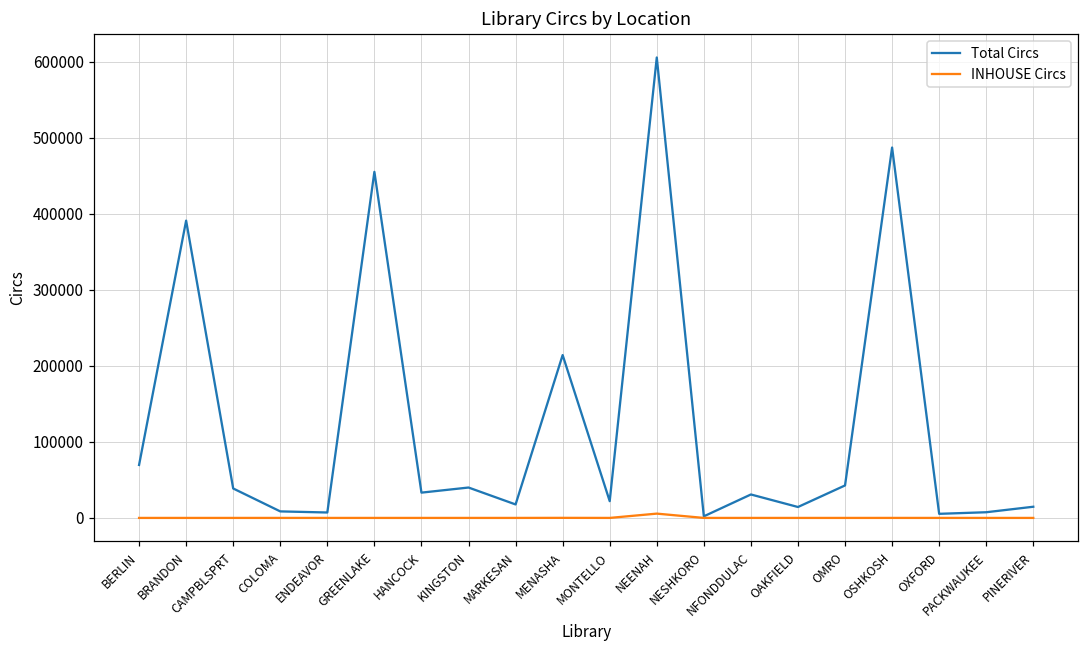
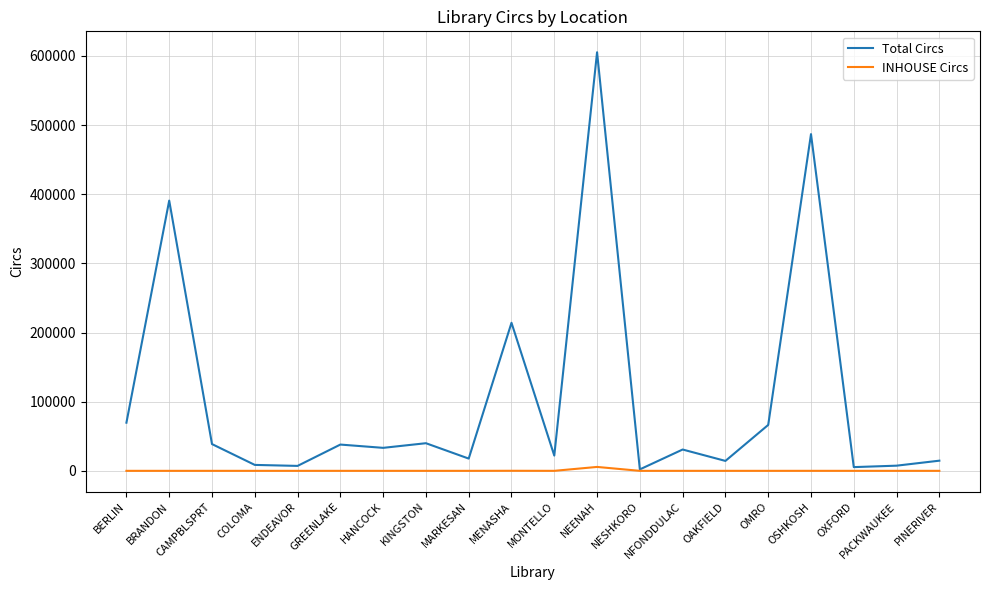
  {
    "Total Circs": {
      "BERLIN": 70000,
      "BRANDON": 390000,
      "CAMPBLSPRT": 40000,
      "COLOMA": 10000,
      "ENDEAVOR": 10000,
-     "GREENLAKE": 460000,
+     "GREENLAKE": 40000,
      "HANCOCK": 30000,
      "KINGSTON": 40000,
      "MARKESAN": 20000,
      "MENASHA": 210000,
      "MONTELLO": 20000,
      "NEENAH": 610000,
      "NFONDDULAC": 30000,
      "OAKFIELD": 10000,
-     "OMRO": 40000,
+     "OMRO": 70000,
      "OSHKOSH": 490000,
      "OXFORD": 10000,
      "PACKWAUKEE": 10000,
      "PINERIVER": 10000
    },
    "INHOUSE Circs": {
      "BERLIN": 0,
      "BRANDON": 0,
      "CAMPBLSPRT": 0,
      "COLOMA": 0,
      "ENDEAVOR": 0,
      "GREENLAKE": 0,
      "HANCOCK": 0,
      "KINGSTON": 0,
      "MARKESAN": 0,
      "MENASHA": 0,
      "MONTELLO": 0,
      "NEENAH": 10000,
      "NFONDDULAC": 0,
      "OAKFIELD": 0,
      "OMRO": 0,
      "OSHKOSH": 0,
      "OXFORD": 0,
      "PACKWAUKEE": 0,
      "PINERIVER": 0
    }
  }
